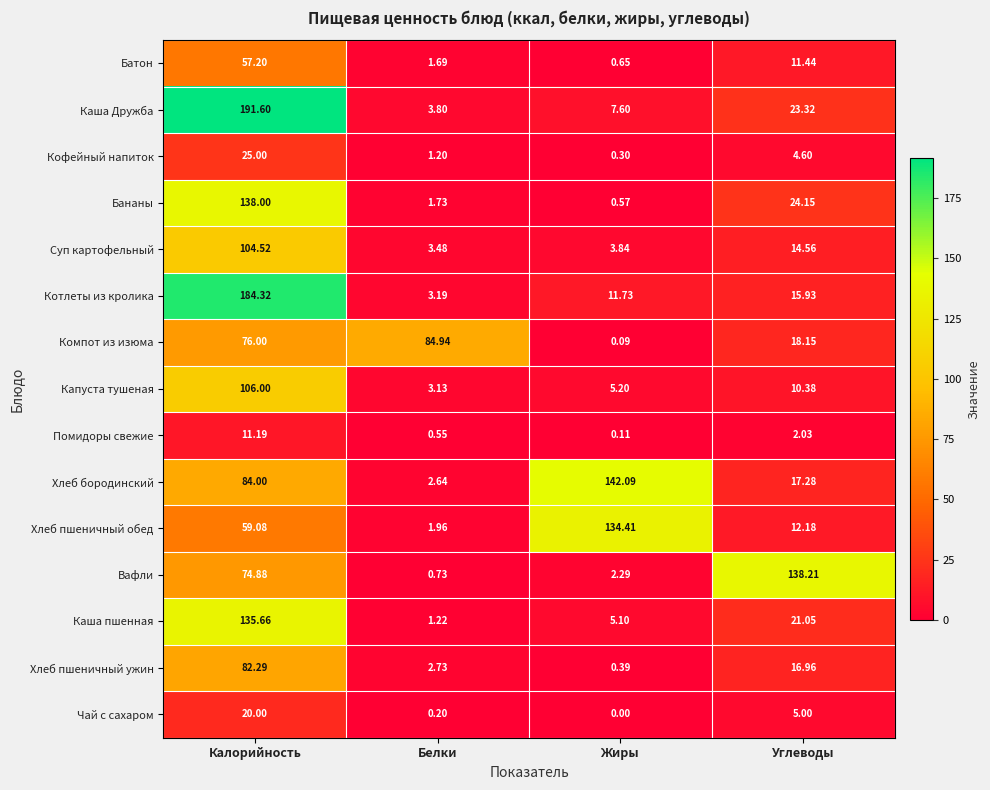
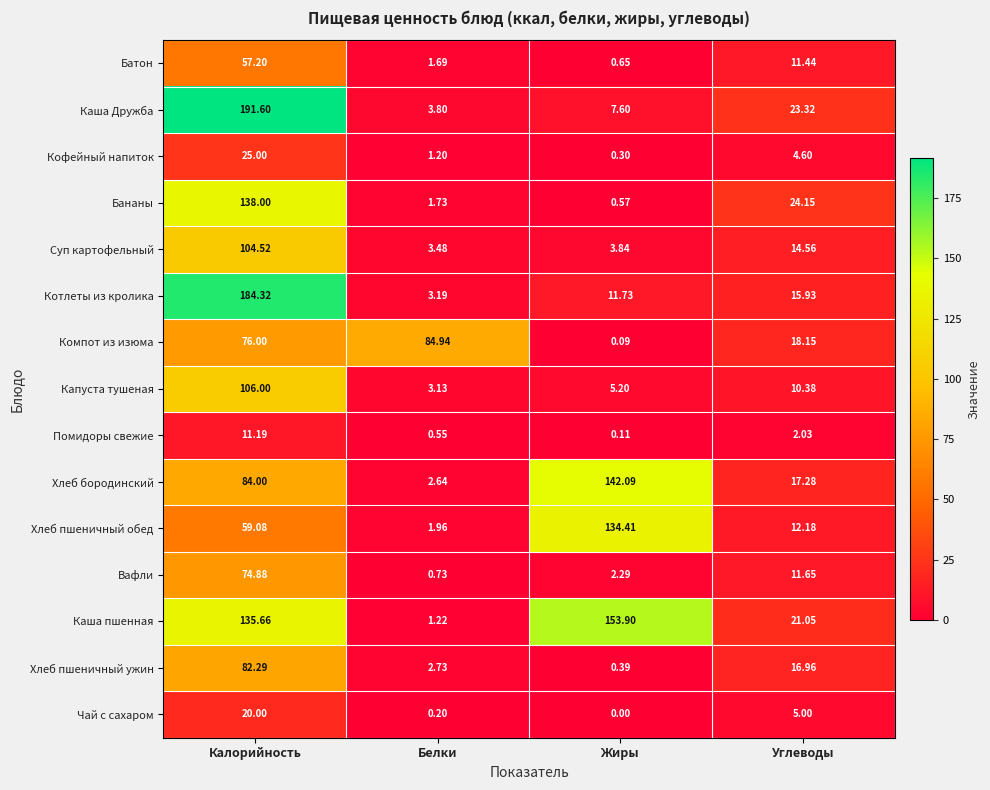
  {
    "Батон": {
      "Калорийность": 57.20,
      "Белки": 1.69,
      "Жиры": 0.65,
      "Углеводы": 11.44
    },
    "Каша Дружба": {
      "Калорийность": 191.60,
      "Белки": 3.80,
      "Жиры": 7.60,
      "Углеводы": 23.32
    },
    "Кофейный напиток": {
      "Калорийность": 25.00,
      "Белки": 1.20,
      "Жиры": 0.30,
      "Углеводы": 4.60
    },
    "Бананы": {
      "Калорийность": 138.00,
      "Белки": 1.73,
      "Жиры": 0.57,
      "Углеводы": 24.15
    },
    "Суп картофельный": {
      "Калорийность": 104.52,
      "Белки": 3.48,
      "Жиры": 3.84,
      "Углеводы": 14.56
    },
    "Котлеты из кролика": {
      "Калорийность": 184.32,
      "Белки": 3.19,
      "Жиры": 11.73,
      "Углеводы": 15.93
    },
    "Компот из изюма": {
      "Калорийность": 76.00,
      "Белки": 84.94,
      "Жиры": 0.09,
      "Углеводы": 18.15
    },
    "Капуста тушеная": {
      "Калорийность": 106.00,
      "Белки": 3.13,
      "Жиры": 5.20,
      "Углеводы": 10.38
    },
    "Помидоры свежие": {
      "Калорийность": 11.19,
      "Белки": 0.55,
      "Жиры": 0.11,
      "Углеводы": 2.03
    },
    "Хлеб бородинский": {
      "Калорийность": 84.00,
      "Белки": 2.64,
      "Жиры": 142.09,
      "Углеводы": 17.28
    },
    "Хлеб пшеничный обед": {
      "Калорийность": 59.08,
      "Белки": 1.96,
      "Жиры": 134.41,
      "Углеводы": 12.18
    },
    "Вафли": {
      "Калорийность": 74.88,
      "Белки": 0.73,
      "Жиры": 2.29,
-     "Углеводы": 138.21
+     "Углеводы": 11.65
    },
    "Каша пшенная": {
      "Калорийность": 135.66,
      "Белки": 1.22,
-     "Жиры": 5.10,
+     "Жиры": 153.90,
      "Углеводы": 21.05
    },
    "Хлеб пшеничный ужин": {
      "Калорийность": 82.29,
      "Белки": 2.73,
      "Жиры": 0.39,
      "Углеводы": 16.96
    },
    "Чай с сахаром": {
      "Калорийность": 20.00,
      "Белки": 0.20,
      "Жиры": 0.00,
      "Углеводы": 5.00
    }
  }
